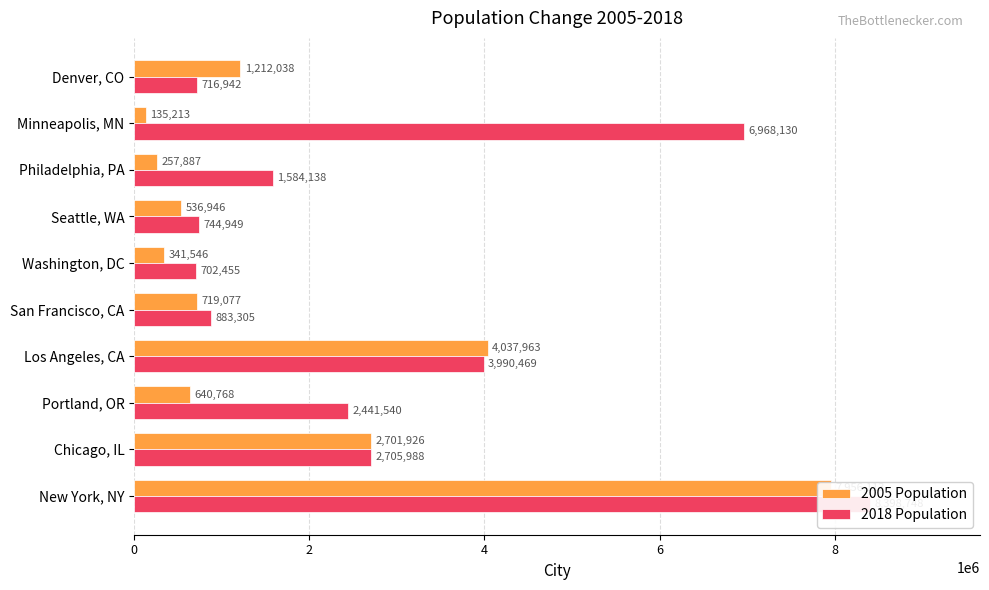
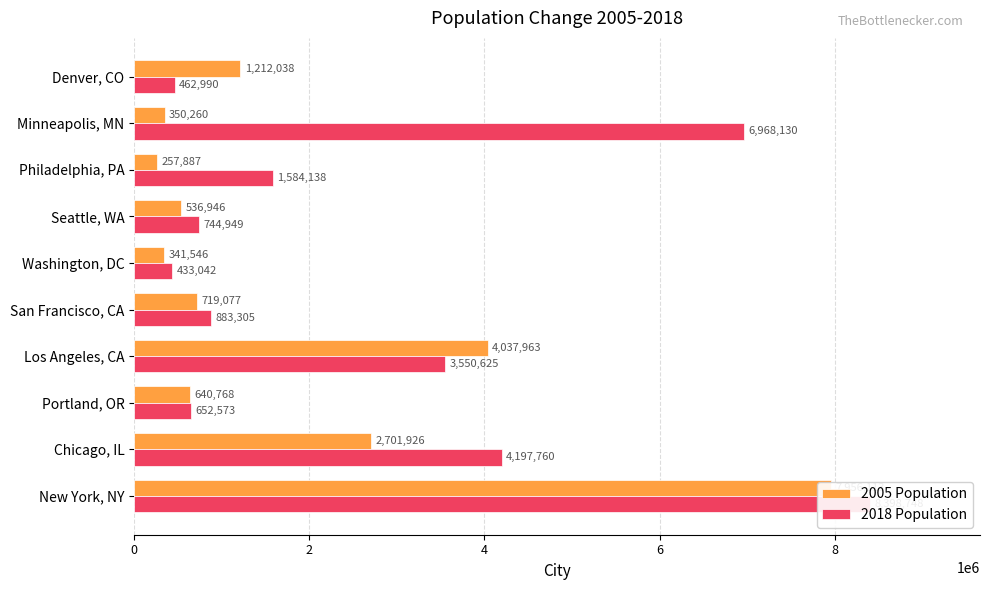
  {
    "2005 Population": {
      "Denver, CO": "1,212,038",
-     "Minneapolis, MN": "135,213",
+     "Minneapolis, MN": "350,260",
      "Philadelphia, PA": "257,887",
      "Seattle, WA": "536,946",
      "Washington, DC": "341,546",
      "San Francisco, CA": "719,077",
      "Los Angeles, CA": "4,037,963",
      "Portland, OR": "640,768",
      "Chicago, IL": "2,701,926"
    },
    "2018 Population": {
-     "Denver, CO": "716,942",
+     "Denver, CO": "462,990",
      "Minneapolis, MN": "6,968,130",
      "Philadelphia, PA": "1,584,138",
      "Seattle, WA": "744,949",
-     "Washington, DC": "702,455",
+     "Washington, DC": "433,042",
      "San Francisco, CA": "883,305",
-     "Los Angeles, CA": "3,990,469",
-     "Portland, OR": "2,441,540",
-     "Chicago, IL": "2,705,988"
+     "Los Angeles, CA": "3,550,625",
+     "Portland, OR": "652,573",
+     "Chicago, IL": "4,197,760"
    }
  }
